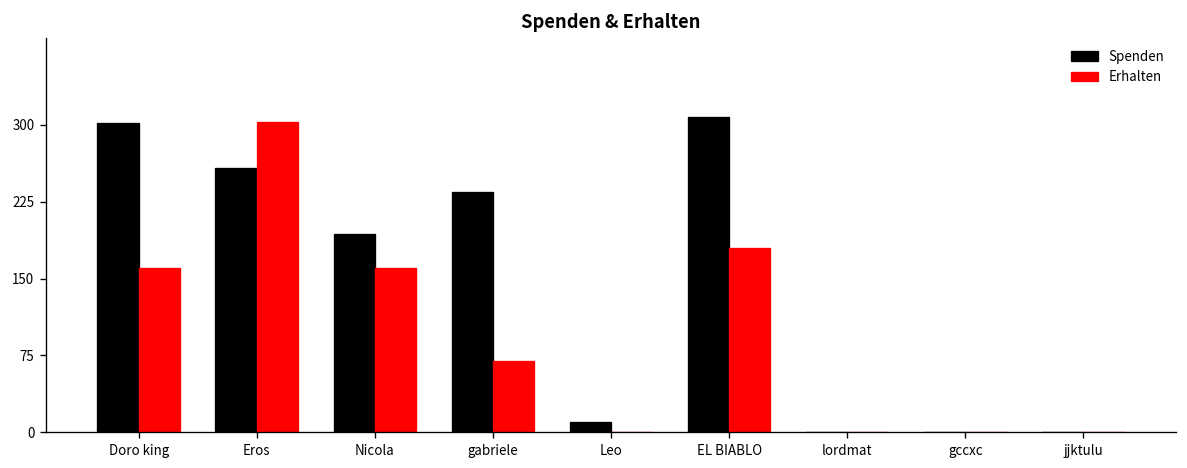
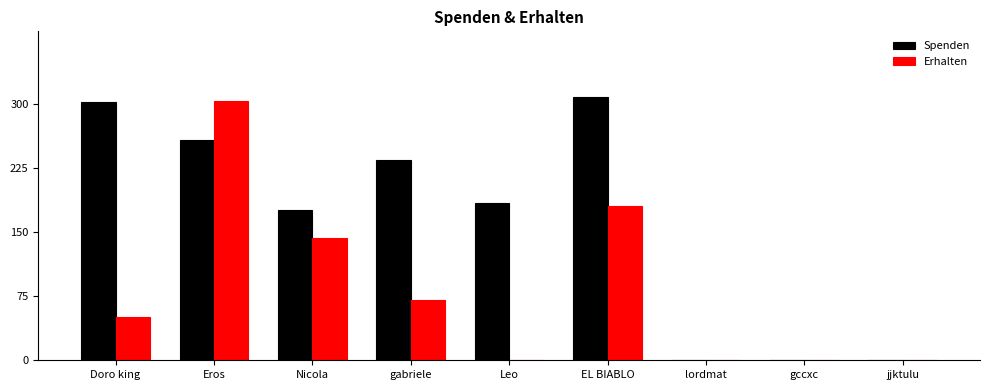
  {
    "Spenden": {
      "Doro king": 300,
      "Eros": 260,
-     "Nicola": 190,
+     "Nicola": 180,
      "gabriele": 230,
-     "Leo": 10,
+     "Leo": 180,
      "EL BIABLO": 310,
      "lordmat": 0,
      "gccxc": 0,
      "jjktulu": 0
    },
    "Erhalten": {
-     "Doro king": 160,
+     "Doro king": 50,
      "Eros": 300,
-     "Nicola": 160,
+     "Nicola": 140,
      "gabriele": 70,
      "Leo": 0,
      "EL BIABLO": 180,
      "lordmat": 0,
      "gccxc": 0,
      "jjktulu": 0
    }
  }
